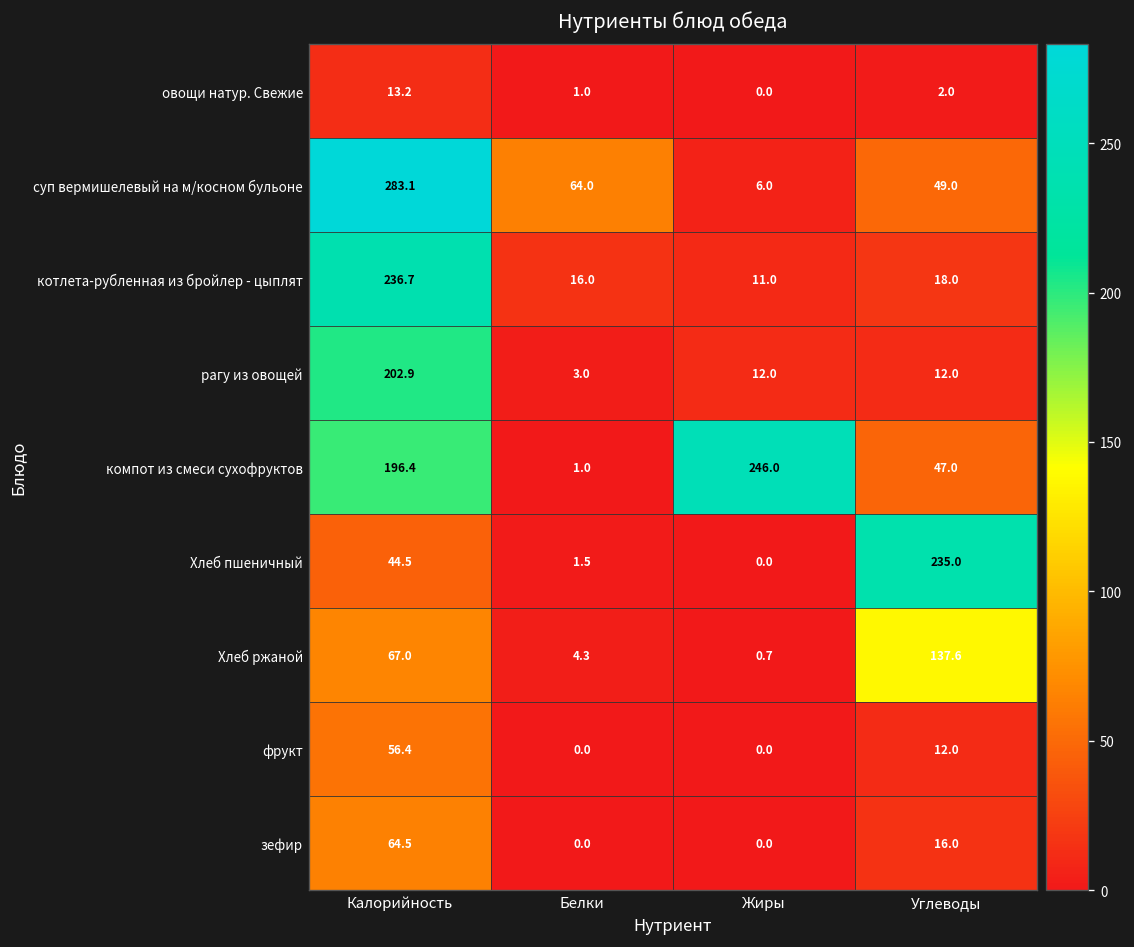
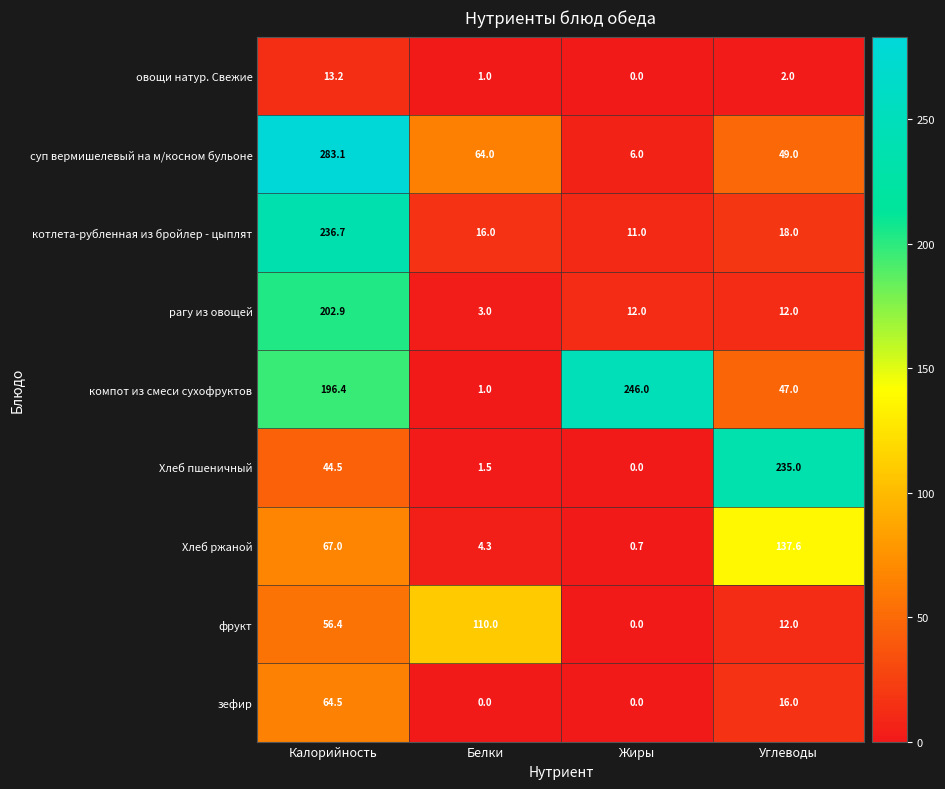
  {
    "овощи натур. Свежие": {
      "Калорийность": 13.2,
      "Белки": 1.0,
      "Жиры": 0.0,
      "Углеводы": 2.0
    },
    "суп вермишелевый на м/косном бульоне": {
      "Калорийность": 283.1,
      "Белки": 64.0,
      "Жиры": 6.0,
      "Углеводы": 49.0
    },
    "котлета-рубленная из бройлер - цыплят": {
      "Калорийность": 236.7,
      "Белки": 16.0,
      "Жиры": 11.0,
      "Углеводы": 18.0
    },
    "рагу из овощей": {
      "Калорийность": 202.9,
      "Белки": 3.0,
      "Жиры": 12.0,
      "Углеводы": 12.0
    },
    "компот из смеси сухофруктов": {
      "Калорийность": 196.4,
      "Белки": 1.0,
      "Жиры": 246.0,
      "Углеводы": 47.0
    },
    "Хлеб пшеничный": {
      "Калорийность": 44.5,
      "Белки": 1.5,
      "Жиры": 0.0,
      "Углеводы": 235.0
    },
    "Хлеб ржаной": {
      "Калорийность": 67.0,
      "Белки": 4.3,
      "Жиры": 0.7,
      "Углеводы": 137.6
    },
    "фрукт": {
      "Калорийность": 56.4,
-     "Белки": 0.0,
+     "Белки": 110.0,
      "Жиры": 0.0,
      "Углеводы": 12.0
    },
    "зефир": {
      "Калорийность": 64.5,
      "Белки": 0.0,
      "Жиры": 0.0,
      "Углеводы": 16.0
    }
  }
